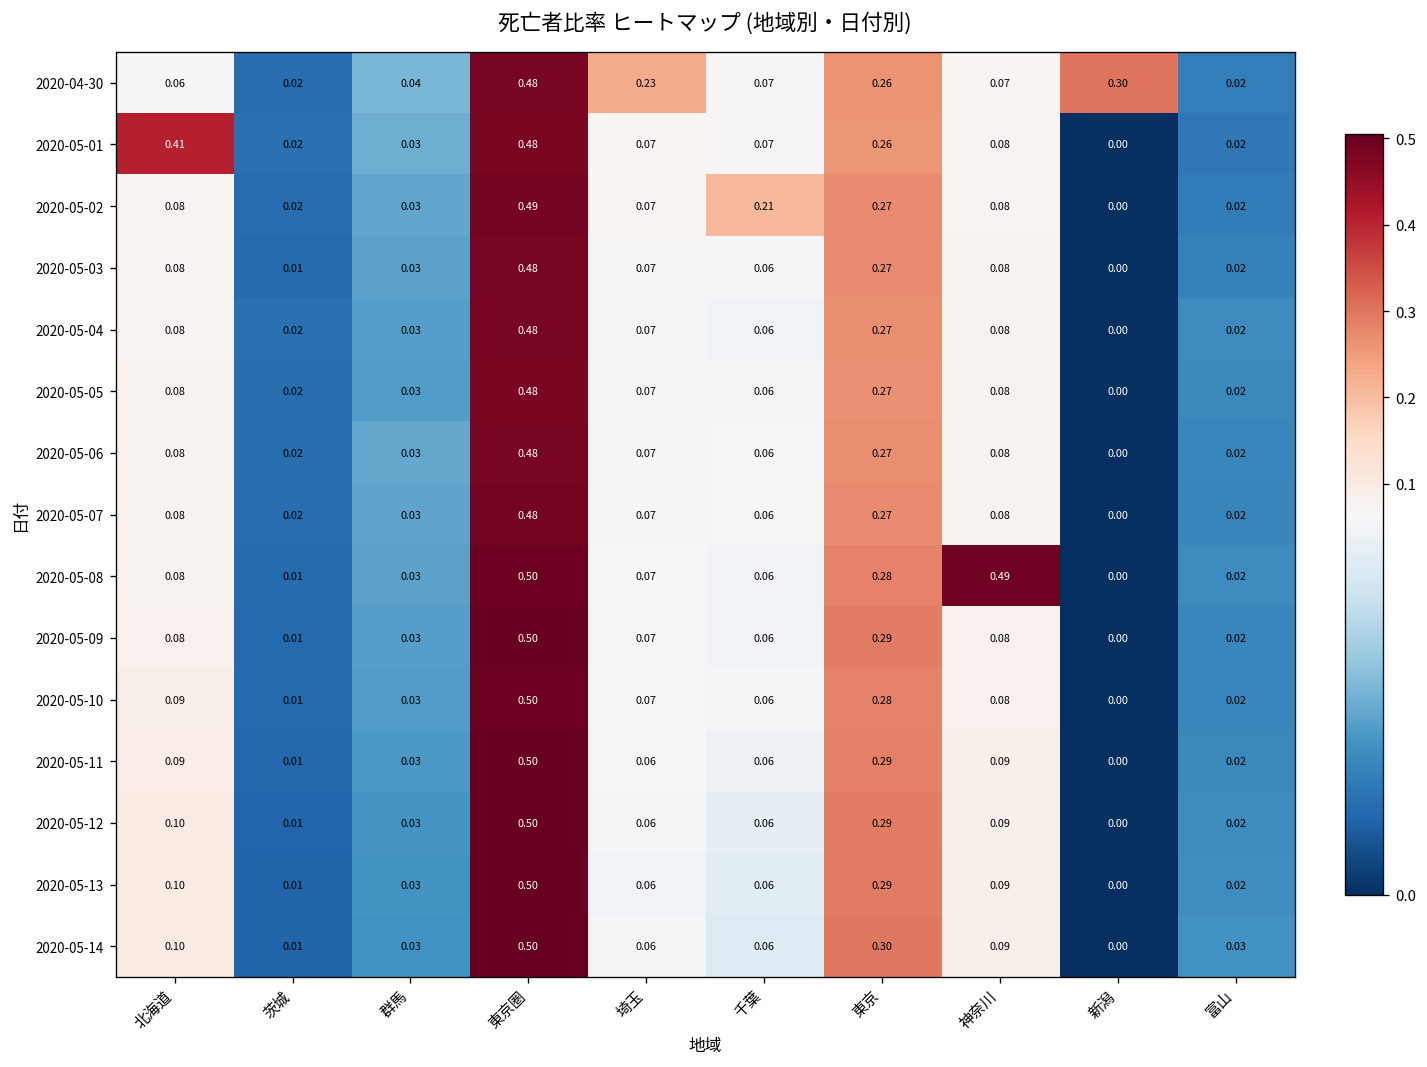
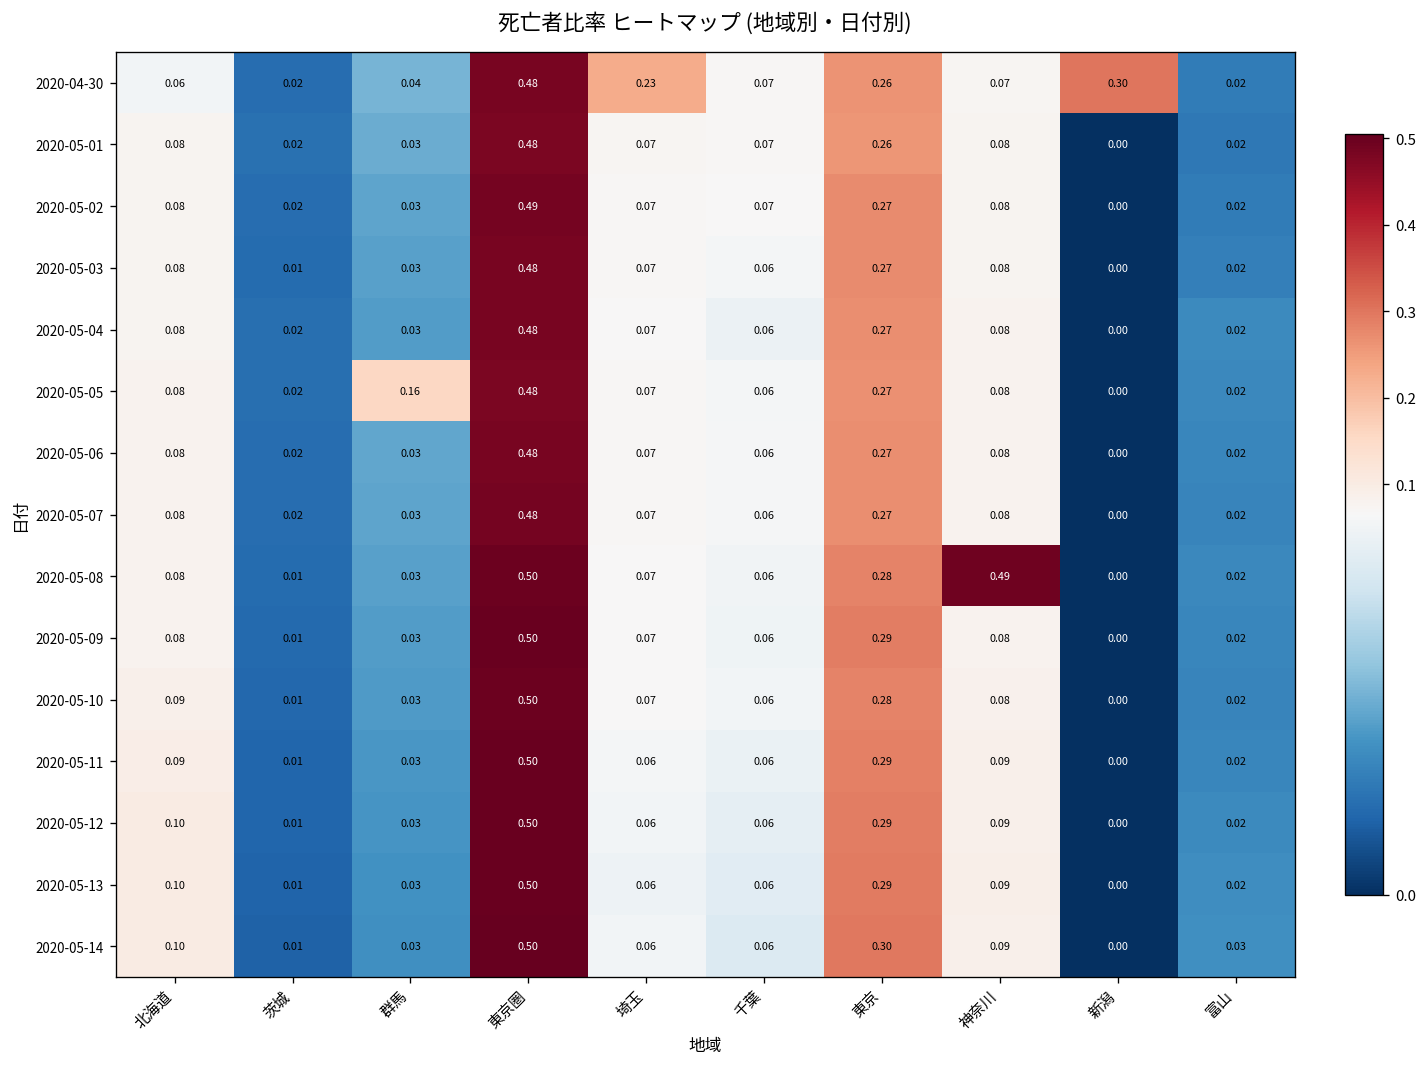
  {
    "2020-04-30": {
      "北海道": 0.06,
      "茨城": 0.02,
      "群馬": 0.04,
      "東京圏": 0.48,
      "埼玉": 0.23,
      "千葉": 0.07,
      "東京": 0.26,
      "神奈川": 0.07,
      "新潟": 0.30,
      "富山": 0.02
    },
    "2020-05-01": {
-     "北海道": 0.41,
+     "北海道": 0.08,
      "茨城": 0.02,
      "群馬": 0.03,
      "東京圏": 0.48,
      "埼玉": 0.07,
      "千葉": 0.07,
      "東京": 0.26,
      "神奈川": 0.08,
      "新潟": 0.00,
      "富山": 0.02
    },
    "2020-05-02": {
      "北海道": 0.08,
      "茨城": 0.02,
      "群馬": 0.03,
      "東京圏": 0.49,
      "埼玉": 0.07,
-     "千葉": 0.21,
+     "千葉": 0.07,
      "東京": 0.27,
      "神奈川": 0.08,
      "新潟": 0.00,
      "富山": 0.02
    },
    "2020-05-03": {
      "北海道": 0.08,
      "茨城": 0.01,
      "群馬": 0.03,
      "東京圏": 0.48,
      "埼玉": 0.07,
      "千葉": 0.06,
      "東京": 0.27,
      "神奈川": 0.08,
      "新潟": 0.00,
      "富山": 0.02
    },
    "2020-05-04": {
      "北海道": 0.08,
      "茨城": 0.02,
      "群馬": 0.03,
      "東京圏": 0.48,
      "埼玉": 0.07,
      "千葉": 0.06,
      "東京": 0.27,
      "神奈川": 0.08,
      "新潟": 0.00,
      "富山": 0.02
    },
    "2020-05-05": {
      "北海道": 0.08,
      "茨城": 0.02,
-     "群馬": 0.03,
+     "群馬": 0.16,
      "東京圏": 0.48,
      "埼玉": 0.07,
      "千葉": 0.06,
      "東京": 0.27,
      "神奈川": 0.08,
      "新潟": 0.00,
      "富山": 0.02
    },
    "2020-05-06": {
      "北海道": 0.08,
      "茨城": 0.02,
      "群馬": 0.03,
      "東京圏": 0.48,
      "埼玉": 0.07,
      "千葉": 0.06,
      "東京": 0.27,
      "神奈川": 0.08,
      "新潟": 0.00,
      "富山": 0.02
    },
    "2020-05-07": {
      "北海道": 0.08,
      "茨城": 0.02,
      "群馬": 0.03,
      "東京圏": 0.48,
      "埼玉": 0.07,
      "千葉": 0.06,
      "東京": 0.27,
      "神奈川": 0.08,
      "新潟": 0.00,
      "富山": 0.02
    },
    "2020-05-08": {
      "北海道": 0.08,
      "茨城": 0.01,
      "群馬": 0.03,
      "東京圏": 0.50,
      "埼玉": 0.07,
      "千葉": 0.06,
      "東京": 0.28,
      "神奈川": 0.49,
      "新潟": 0.00,
      "富山": 0.02
    },
    "2020-05-09": {
      "北海道": 0.08,
      "茨城": 0.01,
      "群馬": 0.03,
      "東京圏": 0.50,
      "埼玉": 0.07,
      "千葉": 0.06,
      "東京": 0.29,
      "神奈川": 0.08,
      "新潟": 0.00,
      "富山": 0.02
    },
    "2020-05-10": {
      "北海道": 0.09,
      "茨城": 0.01,
      "群馬": 0.03,
      "東京圏": 0.50,
      "埼玉": 0.07,
      "千葉": 0.06,
      "東京": 0.28,
      "神奈川": 0.08,
      "新潟": 0.00,
      "富山": 0.02
    },
    "2020-05-11": {
      "北海道": 0.09,
      "茨城": 0.01,
      "群馬": 0.03,
      "東京圏": 0.50,
      "埼玉": 0.06,
      "千葉": 0.06,
      "東京": 0.29,
      "神奈川": 0.09,
      "新潟": 0.00,
      "富山": 0.02
    },
    "2020-05-12": {
      "北海道": 0.10,
      "茨城": 0.01,
      "群馬": 0.03,
      "東京圏": 0.50,
      "埼玉": 0.06,
      "千葉": 0.06,
      "東京": 0.29,
      "神奈川": 0.09,
      "新潟": 0.00,
      "富山": 0.02
    },
    "2020-05-13": {
      "北海道": 0.10,
      "茨城": 0.01,
      "群馬": 0.03,
      "東京圏": 0.50,
      "埼玉": 0.06,
      "千葉": 0.06,
      "東京": 0.29,
      "神奈川": 0.09,
      "新潟": 0.00,
      "富山": 0.02
    },
    "2020-05-14": {
      "北海道": 0.10,
      "茨城": 0.01,
      "群馬": 0.03,
      "東京圏": 0.50,
      "埼玉": 0.06,
      "千葉": 0.06,
      "東京": 0.30,
      "神奈川": 0.09,
      "新潟": 0.00,
      "富山": 0.03
    }
  }
